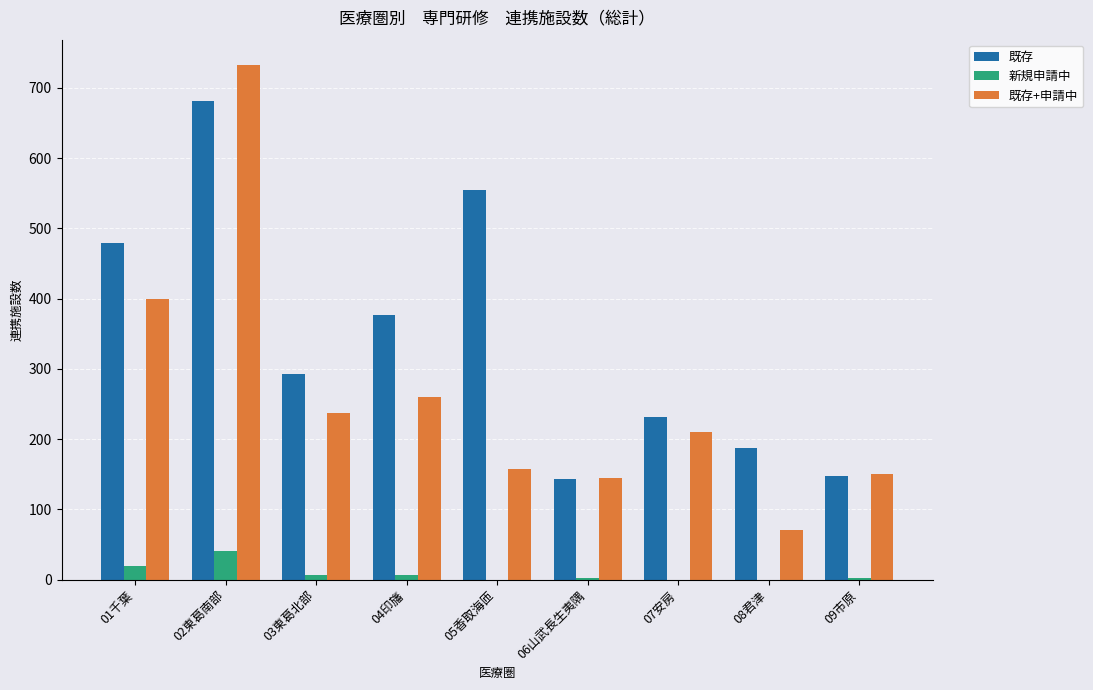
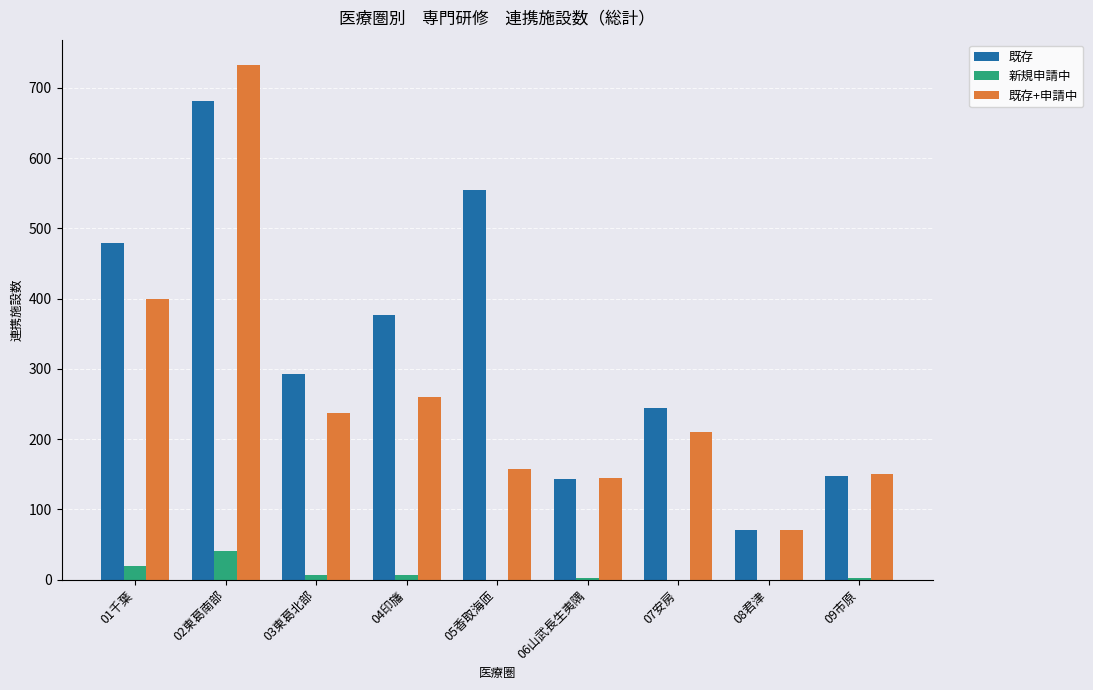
  {
    "既存": {
      "01千葉": 480,
      "02東葛南部": 680,
      "03東葛北部": 290,
      "04印旛": 380,
      "05香取海匝": 560,
      "06山武長生夷隅": 140,
-     "07安房": 230,
-     "08君津": 190,
+     "07安房": 240,
+     "08君津": 70,
      "09市原": 150
    },
    "新規申請中": {
      "01千葉": 20,
      "02東葛南部": 40,
      "03東葛北部": 10,
      "04印旛": 10,
      "05香取海匝": 0,
      "07安房": 0,
      "08君津": 0
    },
    "既存+申請中": {
      "01千葉": 400,
      "02東葛南部": 730,
      "03東葛北部": 240,
      "04印旛": 260,
      "05香取海匝": 160,
      "06山武長生夷隅": 150,
      "07安房": 210,
      "08君津": 70,
      "09市原": 150
    }
  }
